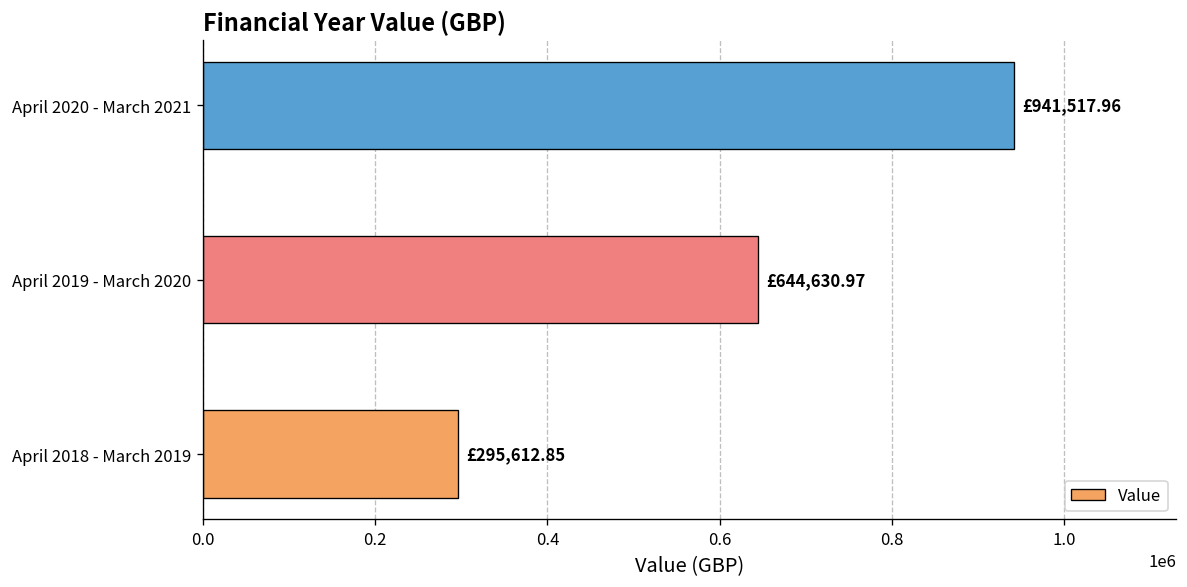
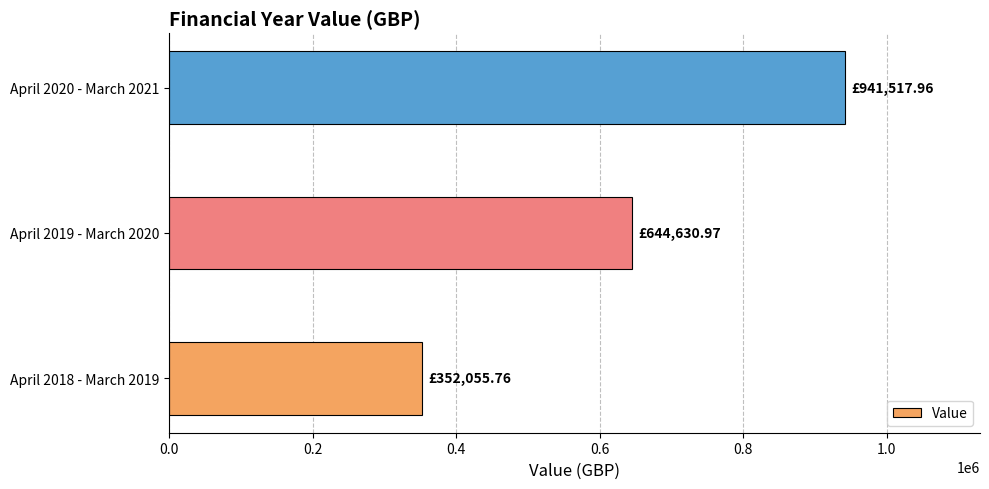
  {
    "April 2020 - March 2021": "£941,517.96",
    "April 2019 - March 2020": "£644,630.97",
-   "April 2018 - March 2019": "£295,612.85"
+   "April 2018 - March 2019": "£352,055.76"
  }
